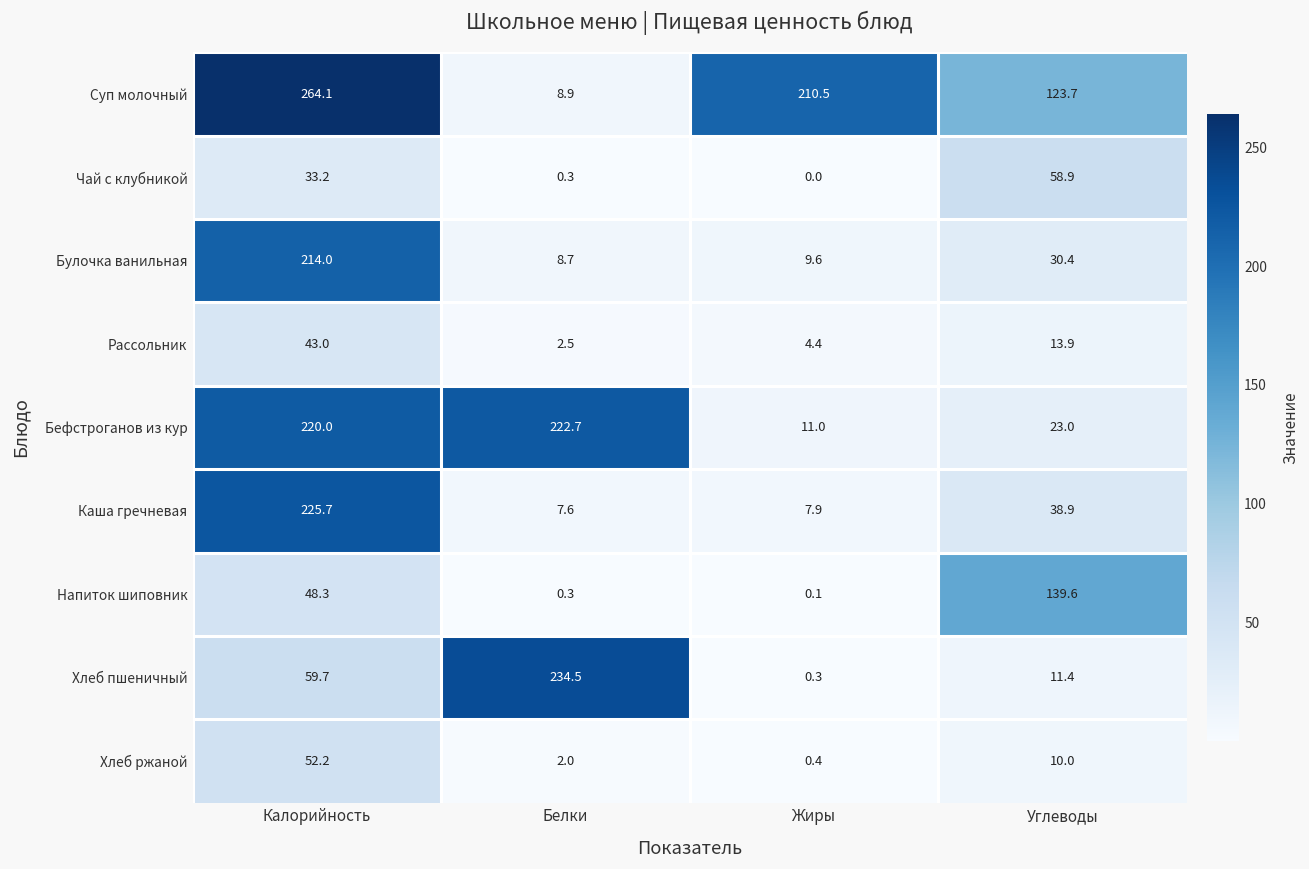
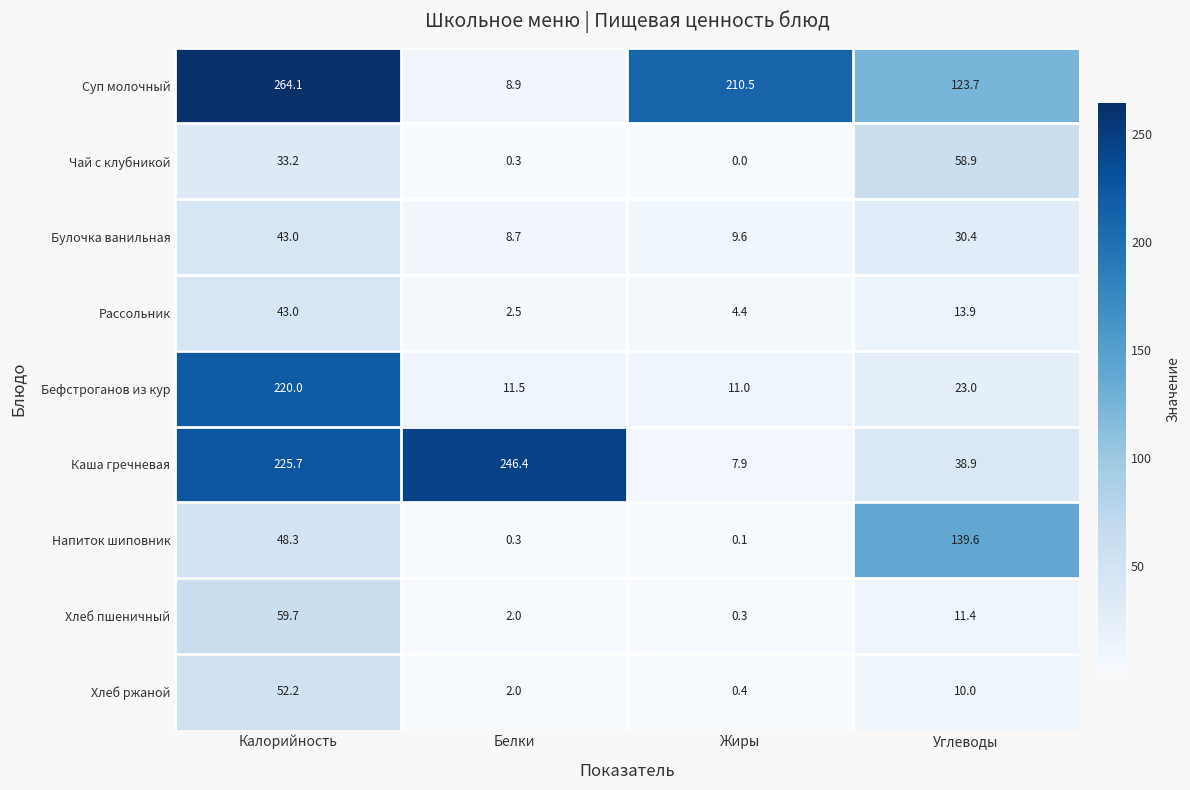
  {
    "Суп молочный": {
      "Калорийность": 264.1,
      "Белки": 8.9,
      "Жиры": 210.5,
      "Углеводы": 123.7
    },
    "Чай с клубникой": {
      "Калорийность": 33.2,
      "Белки": 0.3,
      "Жиры": 0.0,
      "Углеводы": 58.9
    },
    "Булочка ванильная": {
-     "Калорийность": 214.0,
+     "Калорийность": 43.0,
      "Белки": 8.7,
      "Жиры": 9.6,
      "Углеводы": 30.4
    },
    "Рассольник": {
      "Калорийность": 43.0,
      "Белки": 2.5,
      "Жиры": 4.4,
      "Углеводы": 13.9
    },
    "Бефстроганов из кур": {
      "Калорийность": 220.0,
-     "Белки": 222.7,
+     "Белки": 11.5,
      "Жиры": 11.0,
      "Углеводы": 23.0
    },
    "Каша гречневая": {
      "Калорийность": 225.7,
-     "Белки": 7.6,
+     "Белки": 246.4,
      "Жиры": 7.9,
      "Углеводы": 38.9
    },
    "Напиток шиповник": {
      "Калорийность": 48.3,
      "Белки": 0.3,
      "Жиры": 0.1,
      "Углеводы": 139.6
    },
    "Хлеб пшеничный": {
      "Калорийность": 59.7,
-     "Белки": 234.5,
+     "Белки": 2.0,
      "Жиры": 0.3,
      "Углеводы": 11.4
    },
    "Хлеб ржаной": {
      "Калорийность": 52.2,
      "Белки": 2.0,
      "Жиры": 0.4,
      "Углеводы": 10.0
    }
  }
